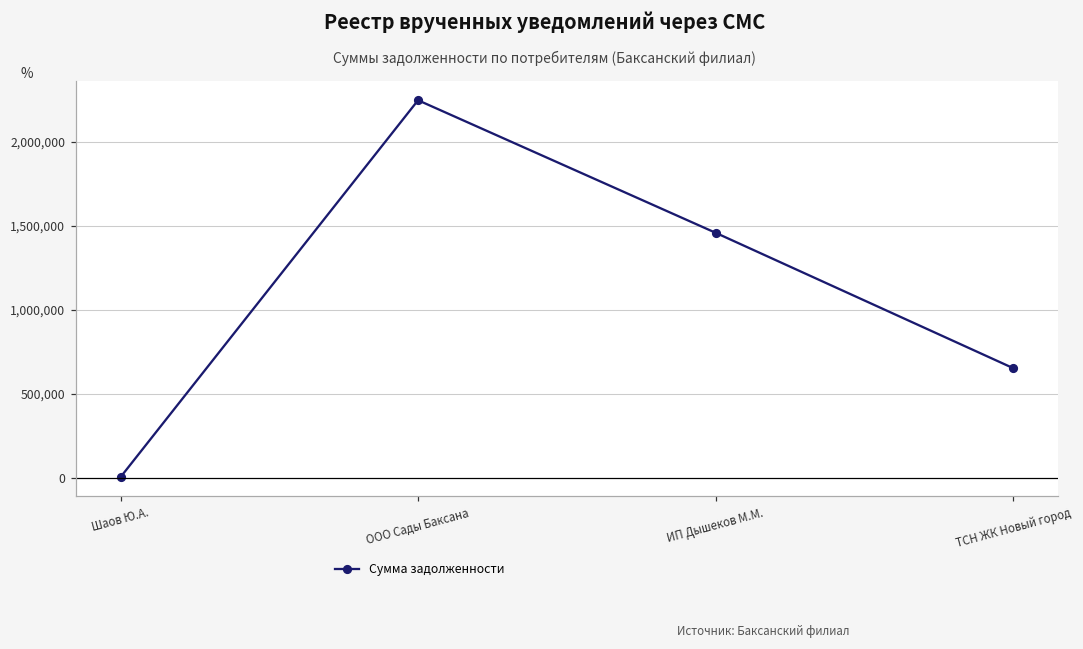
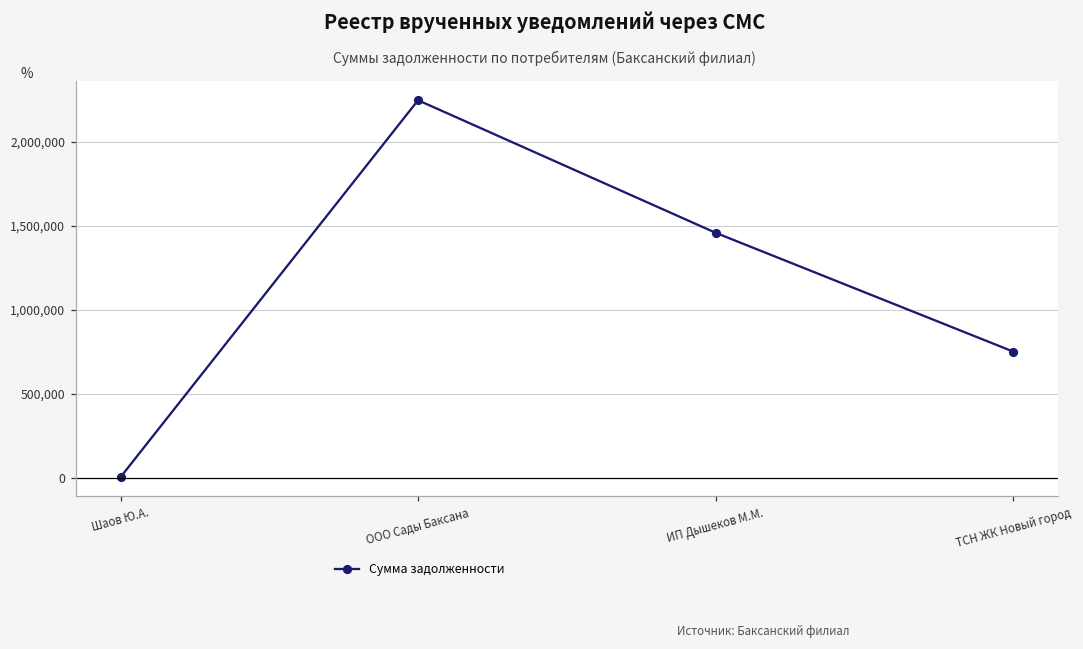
  {
    "Шаов Ю.А.": "10,000",
    "ООО Сады Баксана": "2,250,000",
    "ИП Дышеков М.М.": "1,460,000",
-   "ТСН ЖК Новый город": "650,000"
+   "ТСН ЖК Новый город": "750,000"
  }
